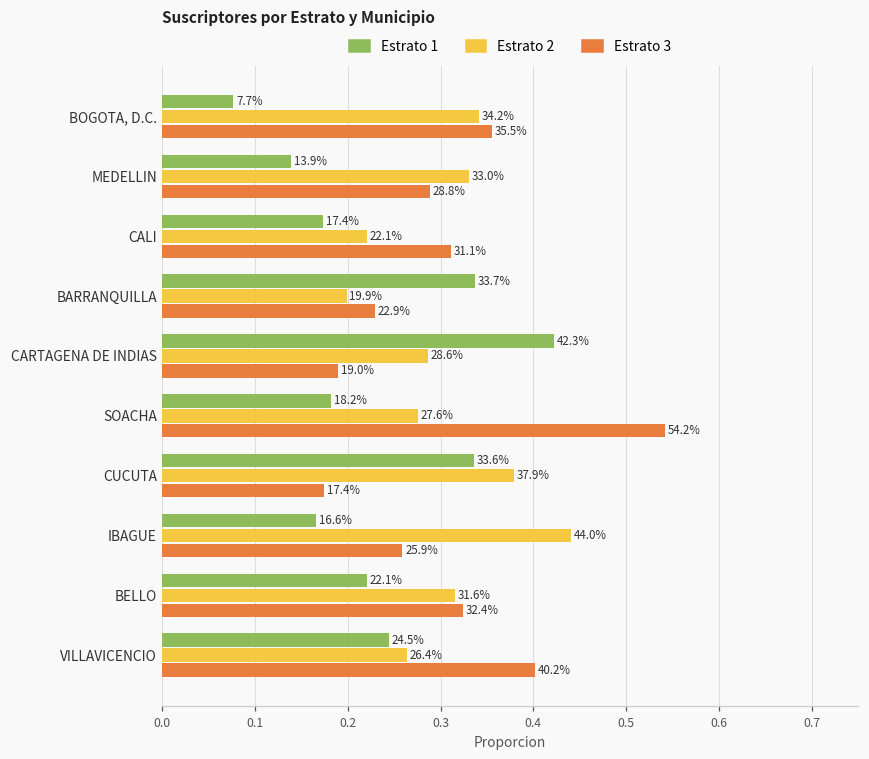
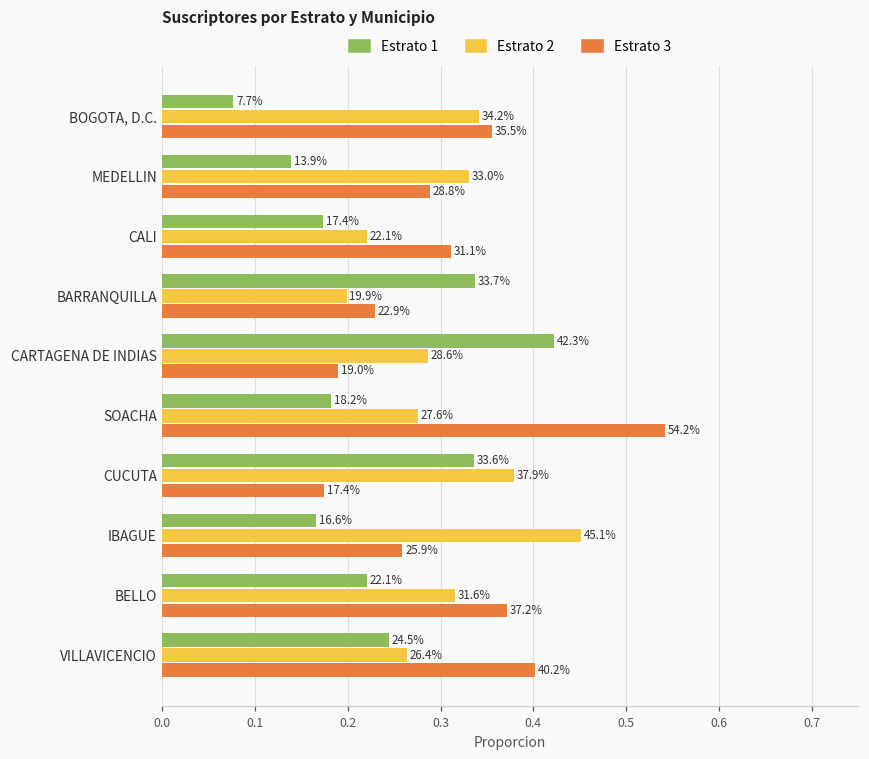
  {
    "Estrato 1": {
      "BOGOTA, D.C.": "7.7%",
      "MEDELLIN": "13.9%",
      "CALI": "17.4%",
      "BARRANQUILLA": "33.7%",
      "CARTAGENA DE INDIAS": "42.3%",
      "SOACHA": "18.2%",
      "CUCUTA": "33.6%",
      "IBAGUE": "16.6%",
      "BELLO": "22.1%",
      "VILLAVICENCIO": "24.5%"
    },
    "Estrato 2": {
      "BOGOTA, D.C.": "34.2%",
      "MEDELLIN": "33.0%",
      "CALI": "22.1%",
      "BARRANQUILLA": "19.9%",
      "CARTAGENA DE INDIAS": "28.6%",
      "SOACHA": "27.6%",
      "CUCUTA": "37.9%",
-     "IBAGUE": "44.0%",
+     "IBAGUE": "45.1%",
      "BELLO": "31.6%",
      "VILLAVICENCIO": "26.4%"
    },
    "Estrato 3": {
      "BOGOTA, D.C.": "35.5%",
      "MEDELLIN": "28.8%",
      "CALI": "31.1%",
      "BARRANQUILLA": "22.9%",
      "CARTAGENA DE INDIAS": "19.0%",
      "SOACHA": "54.2%",
      "CUCUTA": "17.4%",
      "IBAGUE": "25.9%",
-     "BELLO": "32.4%",
+     "BELLO": "37.2%",
      "VILLAVICENCIO": "40.2%"
    }
  }
